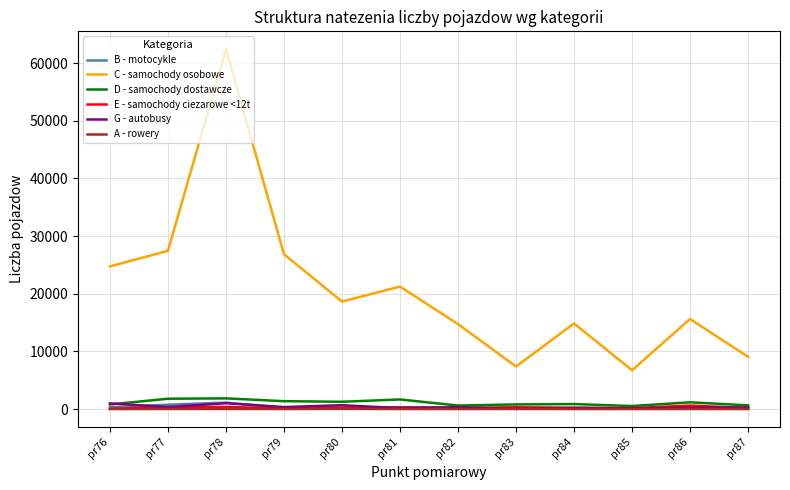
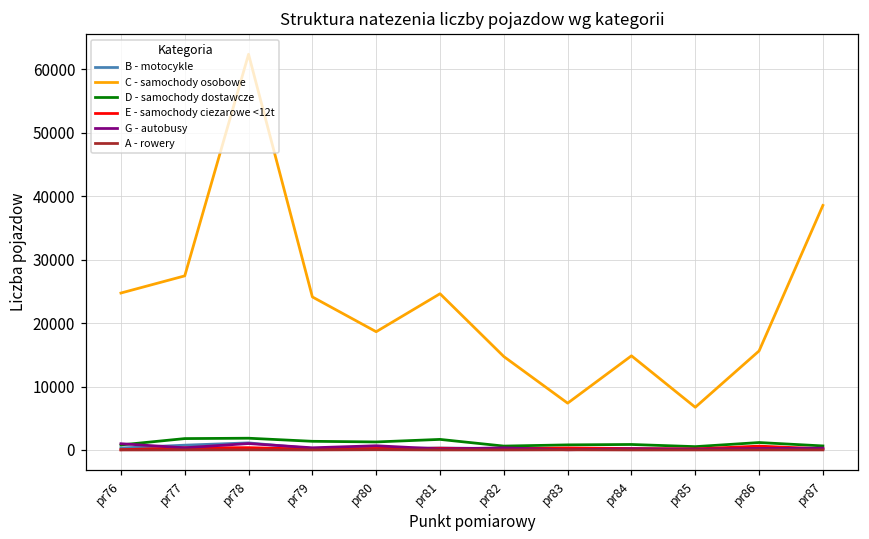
  {
    "C - samochody osobowe": {
      "pr76": 25000,
      "pr77": 27000,
-     "pr79": 27000,
+     "pr79": 24000,
      "pr80": 19000,
-     "pr81": 21000,
+     "pr81": 25000,
      "pr82": 15000,
      "pr83": 7000,
      "pr84": 15000,
      "pr85": 7000,
      "pr86": 16000,
-     "pr87": 9000
+     "pr87": 39000
    },
    "D - samochody dostawcze": {
      "pr77": 2000,
      "pr78": 2000,
      "pr79": 1000,
      "pr80": 1000,
      "pr81": 2000,
      "pr83": 1000,
      "pr84": 1000,
      "pr86": 1000
    }
  }
